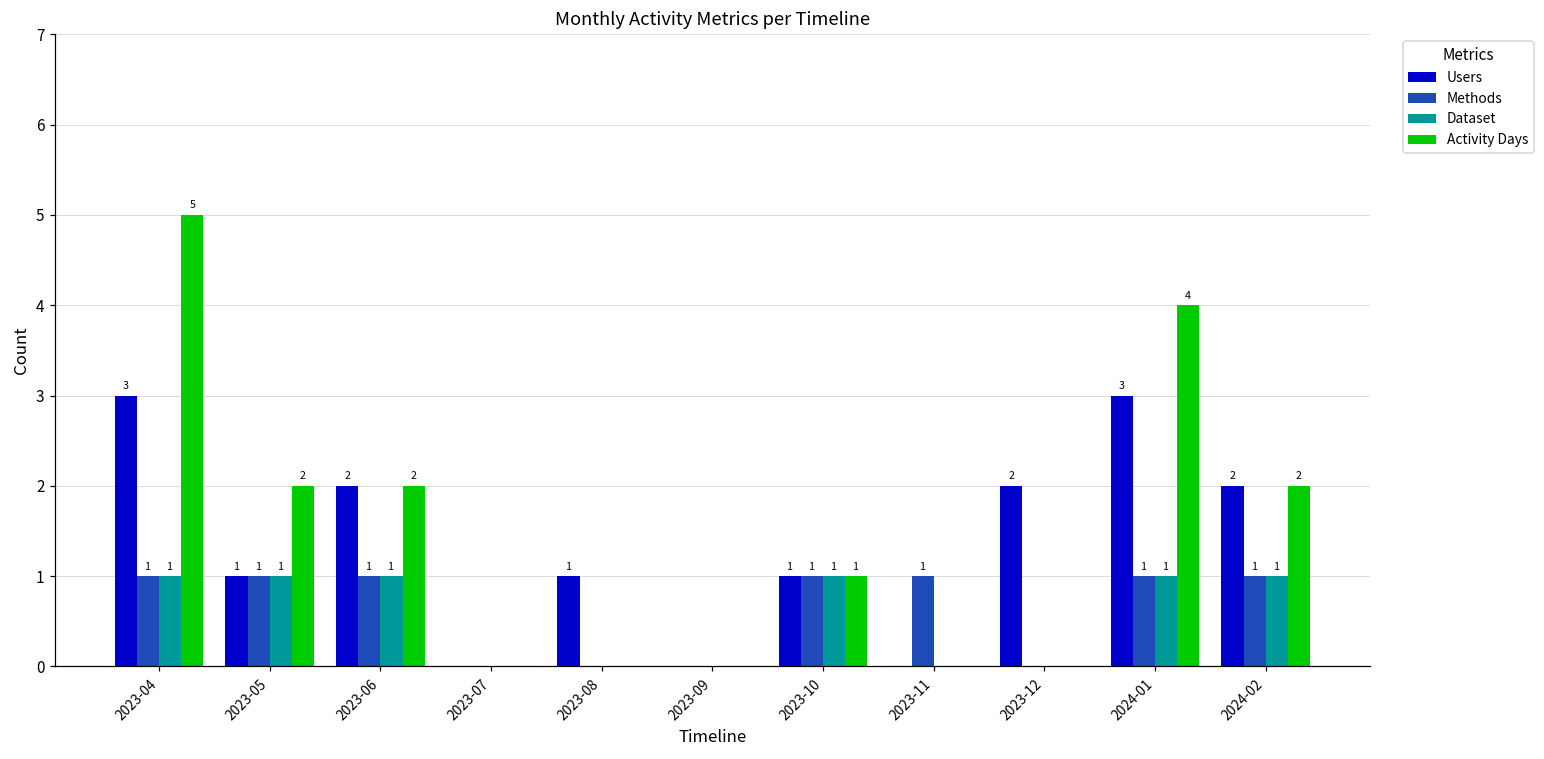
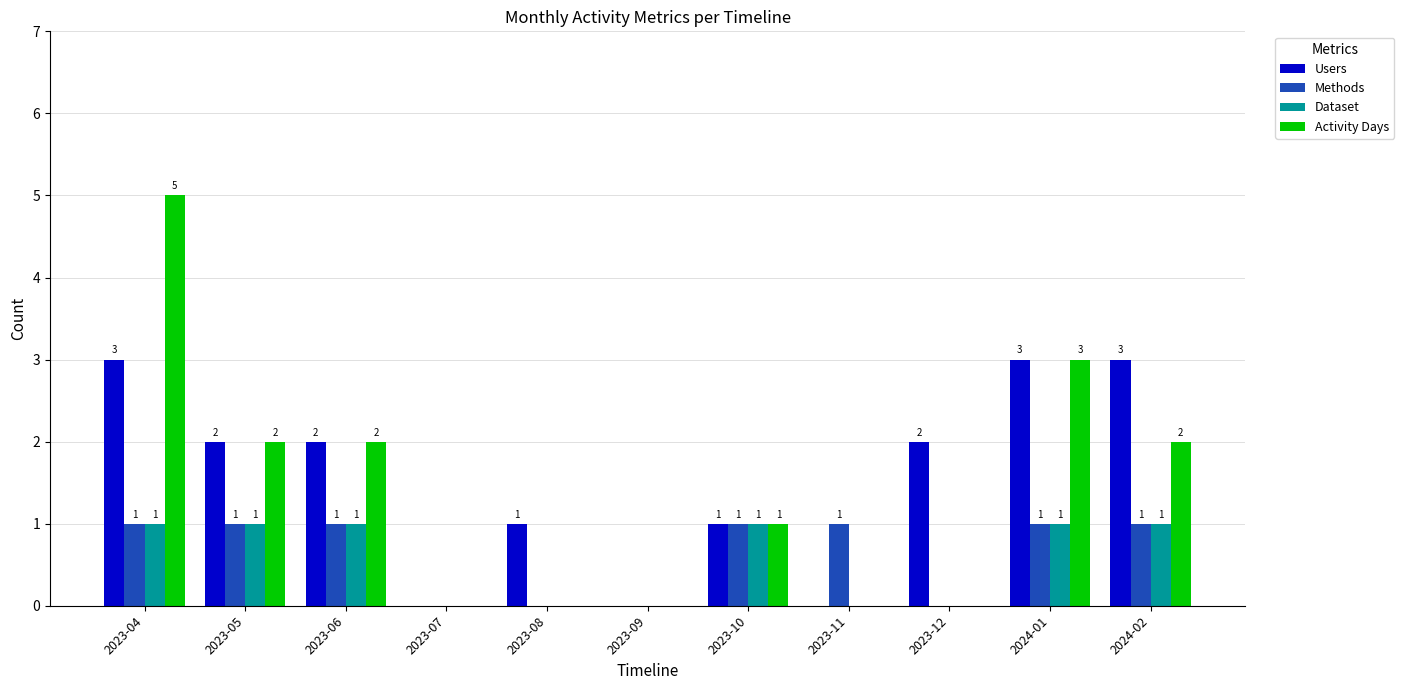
  {
    "Users": {
      "2023-04": 3,
-     "2023-05": 1,
+     "2023-05": 2,
      "2023-06": 2,
      "2023-08": 1,
      "2023-10": 1,
      "2023-12": 2,
      "2024-01": 3,
-     "2024-02": 2
+     "2024-02": 3
    },
    "Methods": {
      "2023-04": 1,
      "2023-05": 1,
      "2023-06": 1,
      "2023-10": 1,
      "2023-11": 1,
      "2024-01": 1,
      "2024-02": 1
    },
    "Dataset": {
      "2023-04": 1,
      "2023-05": 1,
      "2023-06": 1,
      "2023-10": 1,
      "2024-01": 1,
      "2024-02": 1
    },
    "Activity Days": {
      "2023-04": 5,
      "2023-05": 2,
      "2023-06": 2,
      "2023-10": 1,
-     "2024-01": 4,
+     "2024-01": 3,
      "2024-02": 2
    }
  }
